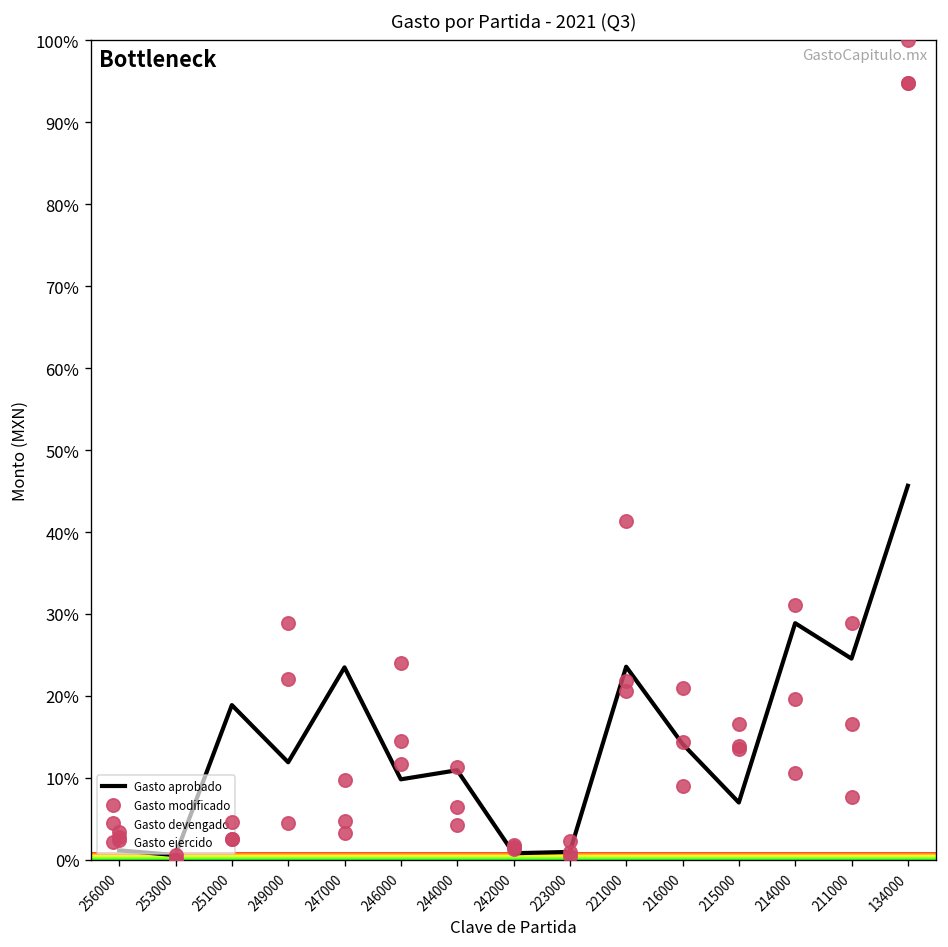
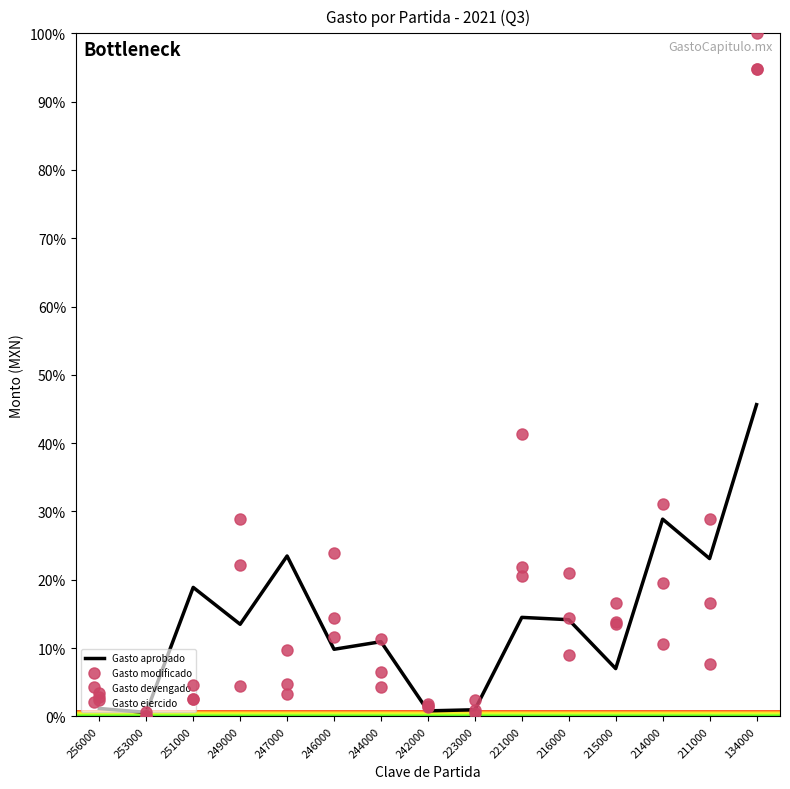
  {
    "Gasto aprobado": {
      "251000": "19%",
-     "249000": "12%",
+     "249000": "13%",
      "247000": "23%",
      "246000": "10%",
      "244000": "11%",
      "242000": "1%",
-     "221000": "24%",
+     "221000": "14%",
      "215000": "7%",
      "214000": "29%",
-     "211000": "25%",
+     "211000": "23%",
      "134000": "46%"
    }
  }
